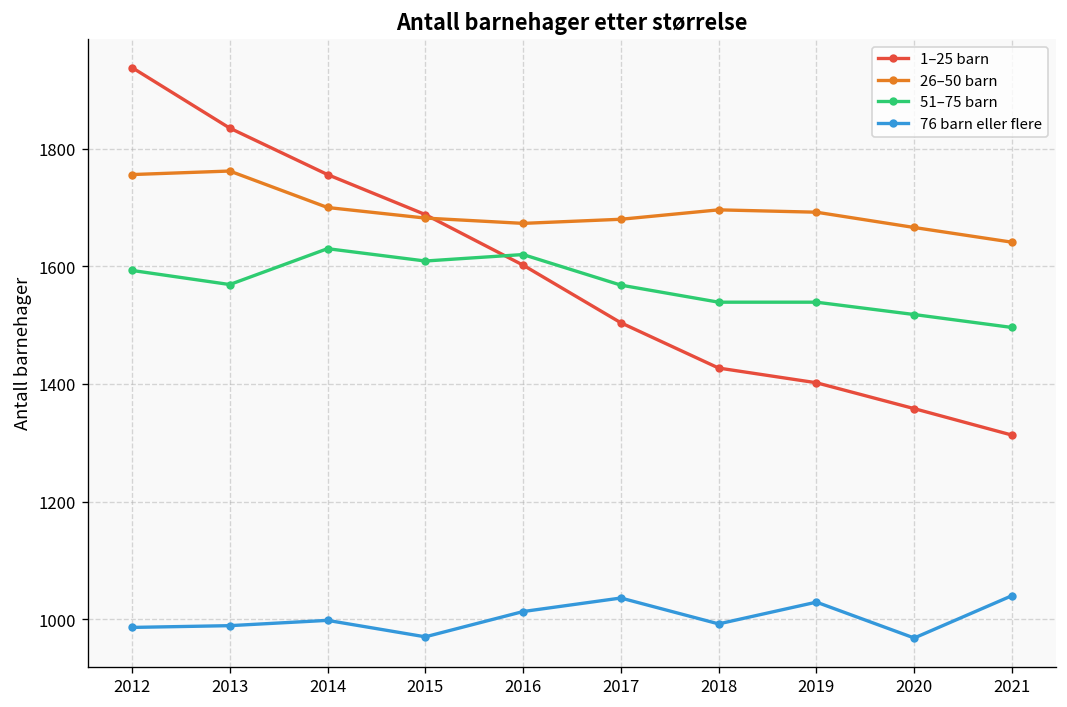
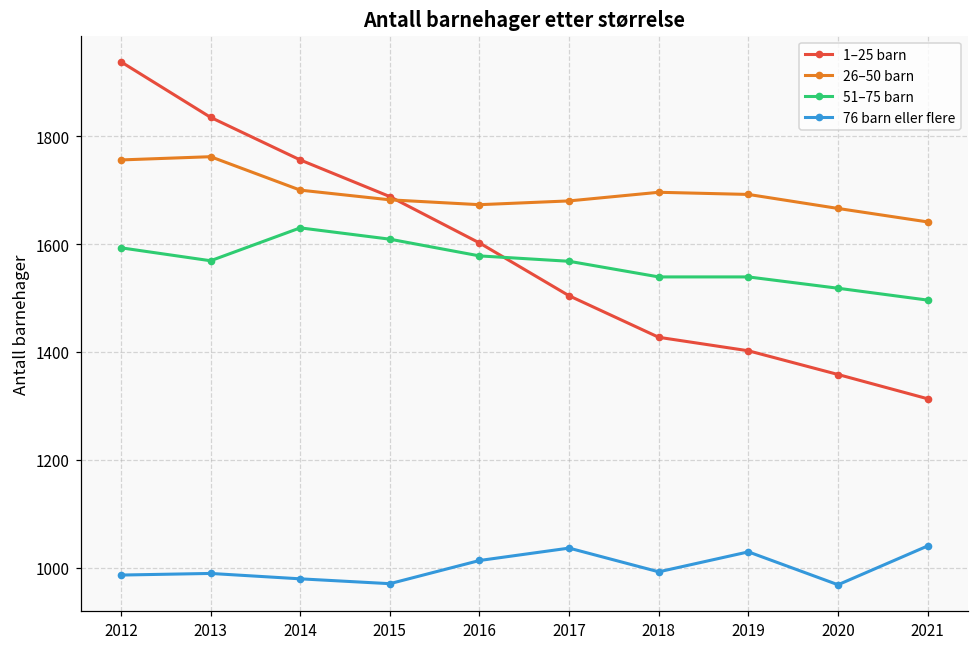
  {
    "51–75 barn": {
      "2012": 1590,
      "2013": 1570,
      "2014": 1630,
      "2015": 1610,
-     "2016": 1620,
+     "2016": 1580,
      "2017": 1570,
      "2018": 1540,
      "2019": 1540,
      "2020": 1520,
      "2021": 1500
    },
    "76 barn eller flere": {
      "2012": 990,
      "2013": 990,
-     "2014": 1000,
+     "2014": 980,
      "2015": 970,
      "2016": 1010,
      "2017": 1040,
      "2018": 990,
      "2019": 1030,
      "2020": 970,
      "2021": 1040
    }
  }
